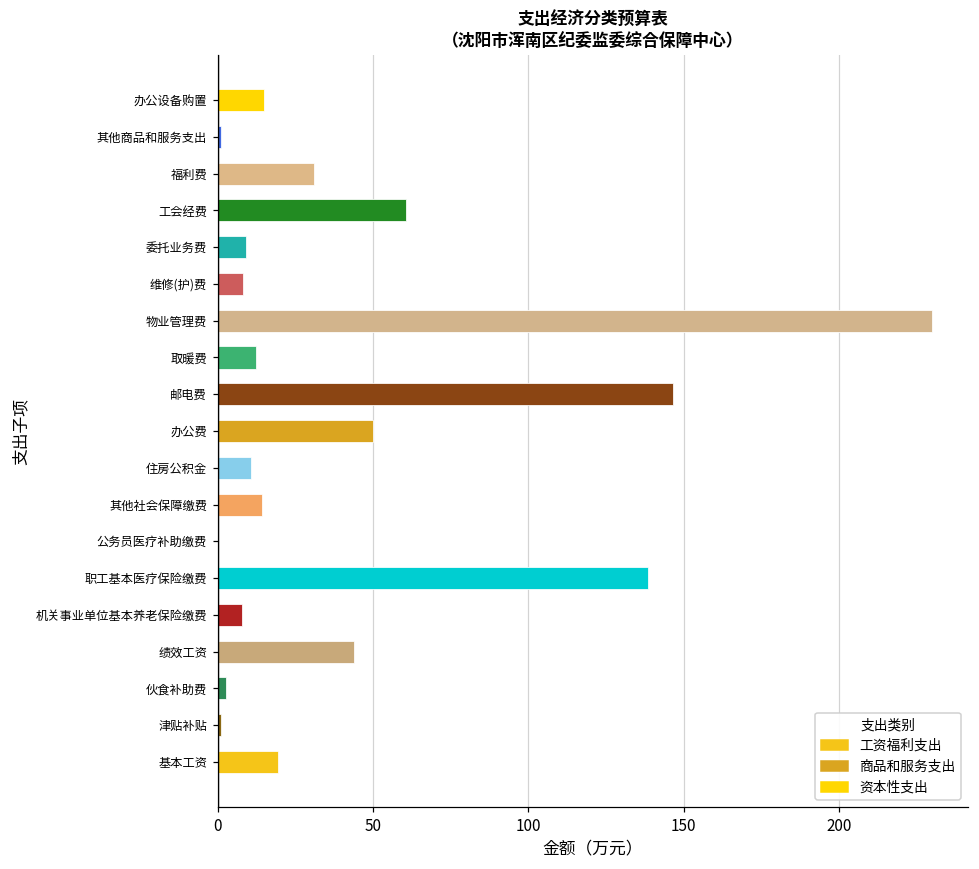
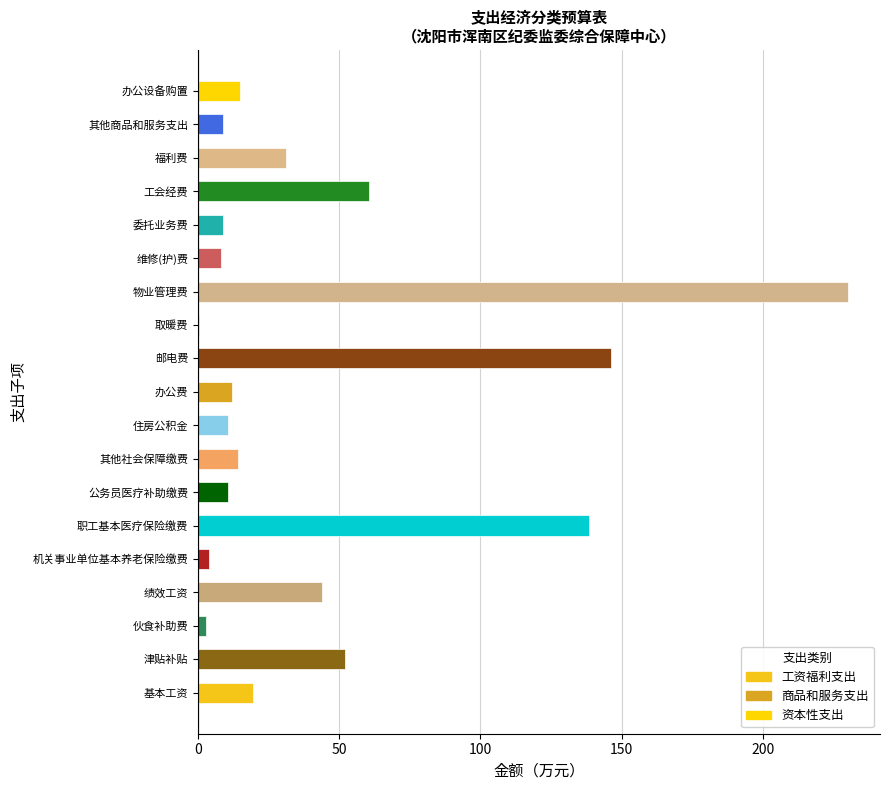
  {
    "办公设备购置": 15,
-   "其他商品和服务支出": 1,
+   "其他商品和服务支出": 9,
    "福利费": 31,
    "工会经费": 60,
    "委托业务费": 9,
    "维修(护)费": 8,
    "物业管理费": 230,
-   "取暖费": 12,
+   "取暖费": 0,
    "邮电费": 146,
-   "办公费": 50,
+   "办公费": 12,
    "住房公积金": 11,
    "其他社会保障缴费": 14,
-   "公务员医疗补助缴费": 0,
+   "公务员医疗补助缴费": 11,
    "职工基本医疗保险缴费": 138,
-   "机关事业单位基本养老保险缴费": 8,
+   "机关事业单位基本养老保险缴费": 4,
    "绩效工资": 44,
    "伙食补助费": 3,
-   "津贴补贴": 1,
+   "津贴补贴": 52,
    "基本工资": 19
  }
